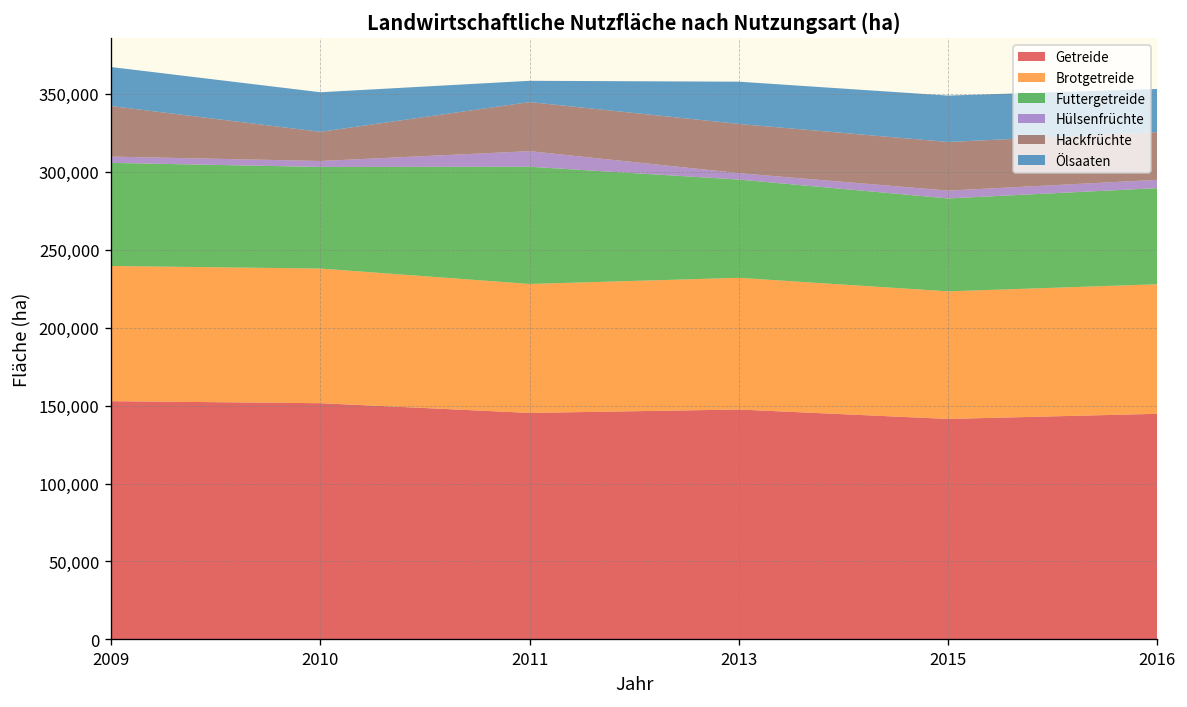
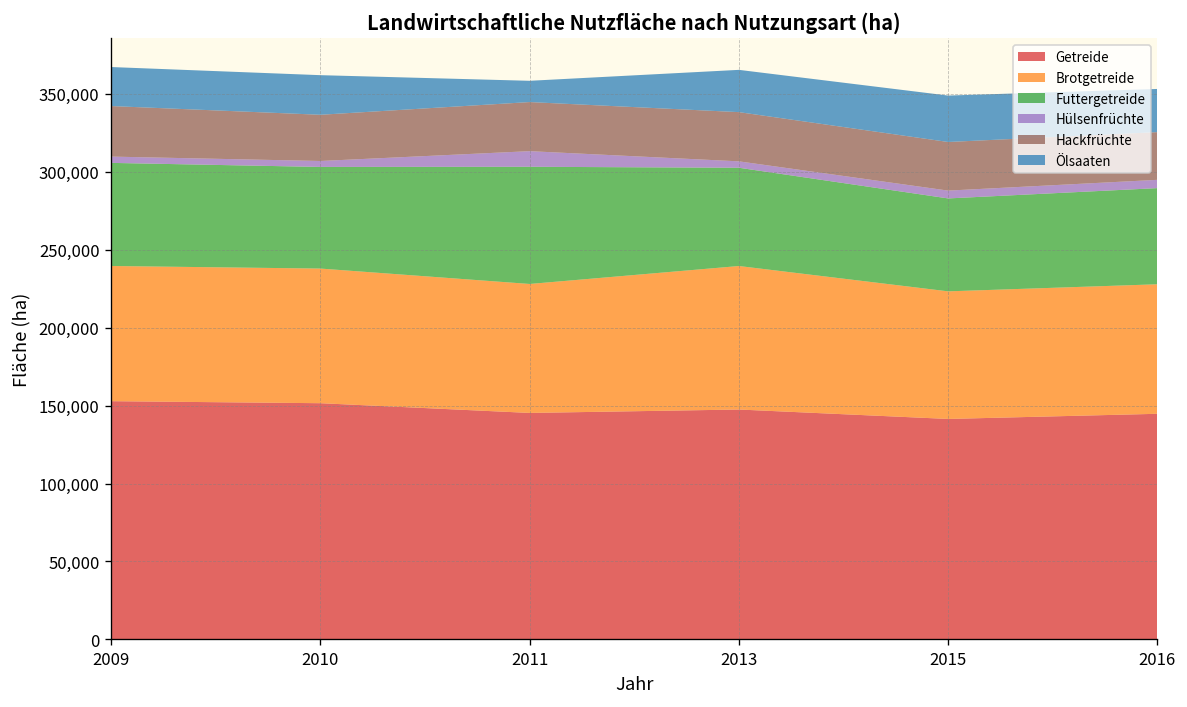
  {
    "Getreide": {
      "2009": "153,000",
      "2010": "152,000",
      "2011": "145,000",
      "2013": "147,000",
      "2015": "141,000",
      "2016": "145,000"
    },
    "Brotgetreide": {
      "2009": "87,000",
      "2010": "86,000",
      "2011": "83,000",
-     "2013": "84,000",
+     "2013": "92,000",
      "2015": "82,000",
      "2016": "83,000"
    },
    "Futtergetreide": {
      "2009": "66,000",
      "2010": "65,000",
      "2011": "75,000",
      "2013": "63,000",
      "2015": "60,000",
      "2016": "62,000"
    },
    "Hülsenfrüchte": {
      "2009": "4,000",
      "2010": "4,000",
      "2011": "10,000",
      "2013": "4,000",
      "2015": "5,000",
      "2016": "5,000"
    },
    "Hackfrüchte": {
      "2009": "32,000",
-     "2010": "19,000",
+     "2010": "30,000",
      "2011": "31,000",
      "2013": "32,000",
      "2015": "31,000",
      "2016": "31,000"
    },
    "Ölsaaten": {
      "2009": "25,000",
      "2010": "25,000",
      "2011": "14,000",
      "2013": "27,000",
      "2015": "30,000",
      "2016": "28,000"
    }
  }
